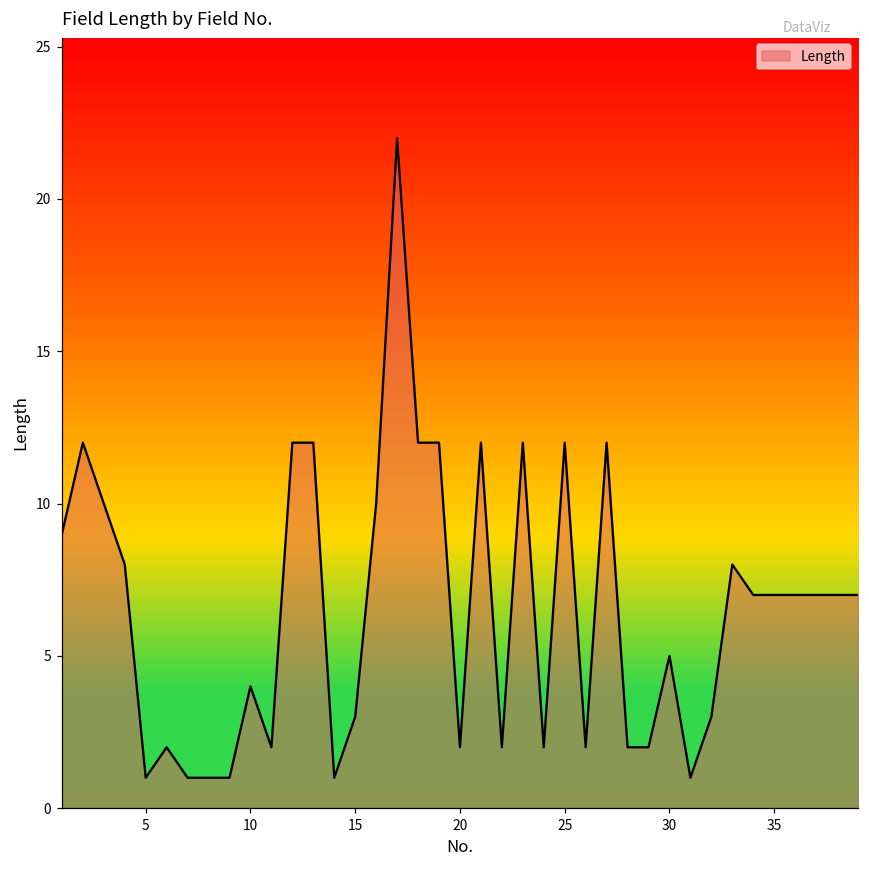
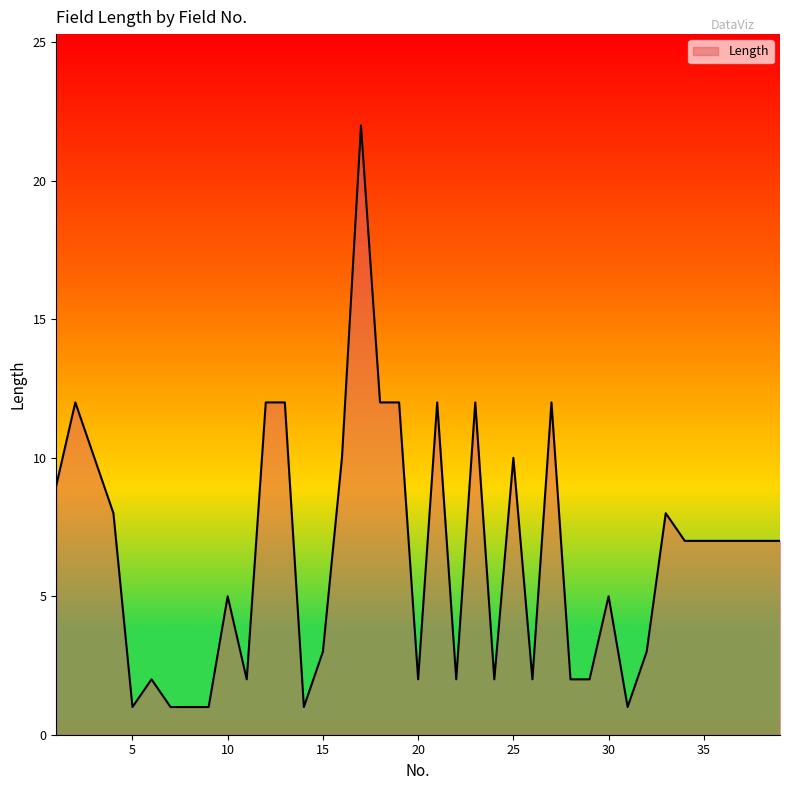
  {
    "5": 1,
-   "10": 4,
+   "10": 5,
    "15": 3,
    "20": 2,
-   "25": 12,
+   "25": 10,
    "30": 5,
    "35": 7
  }
